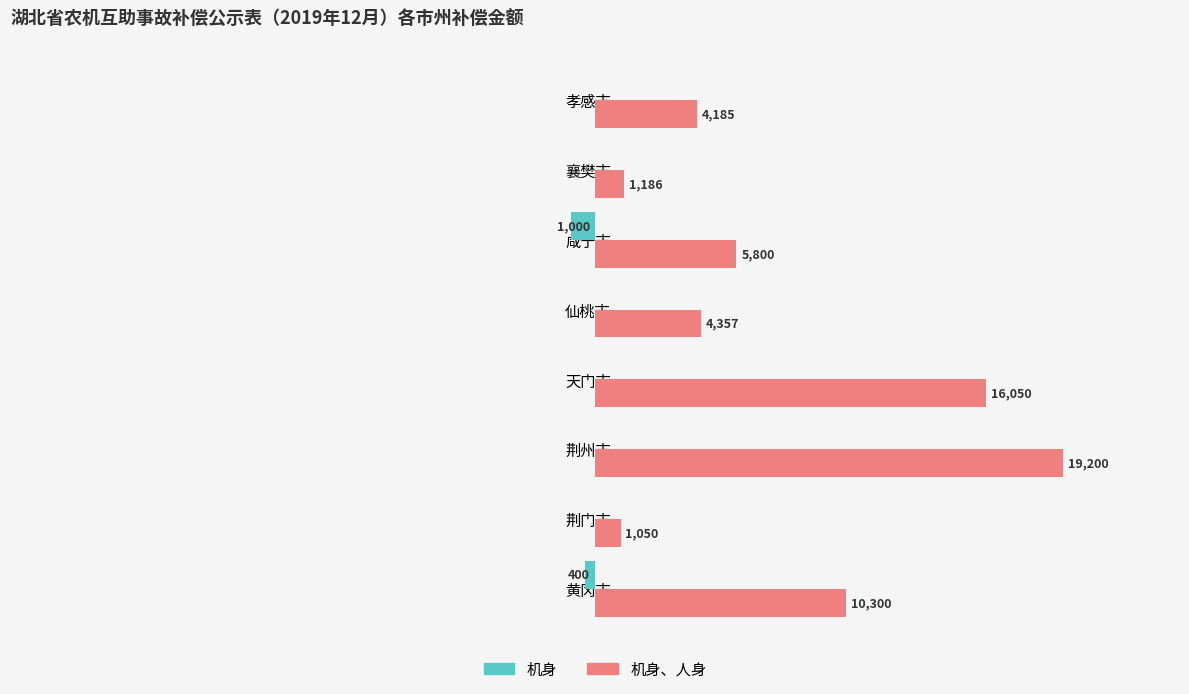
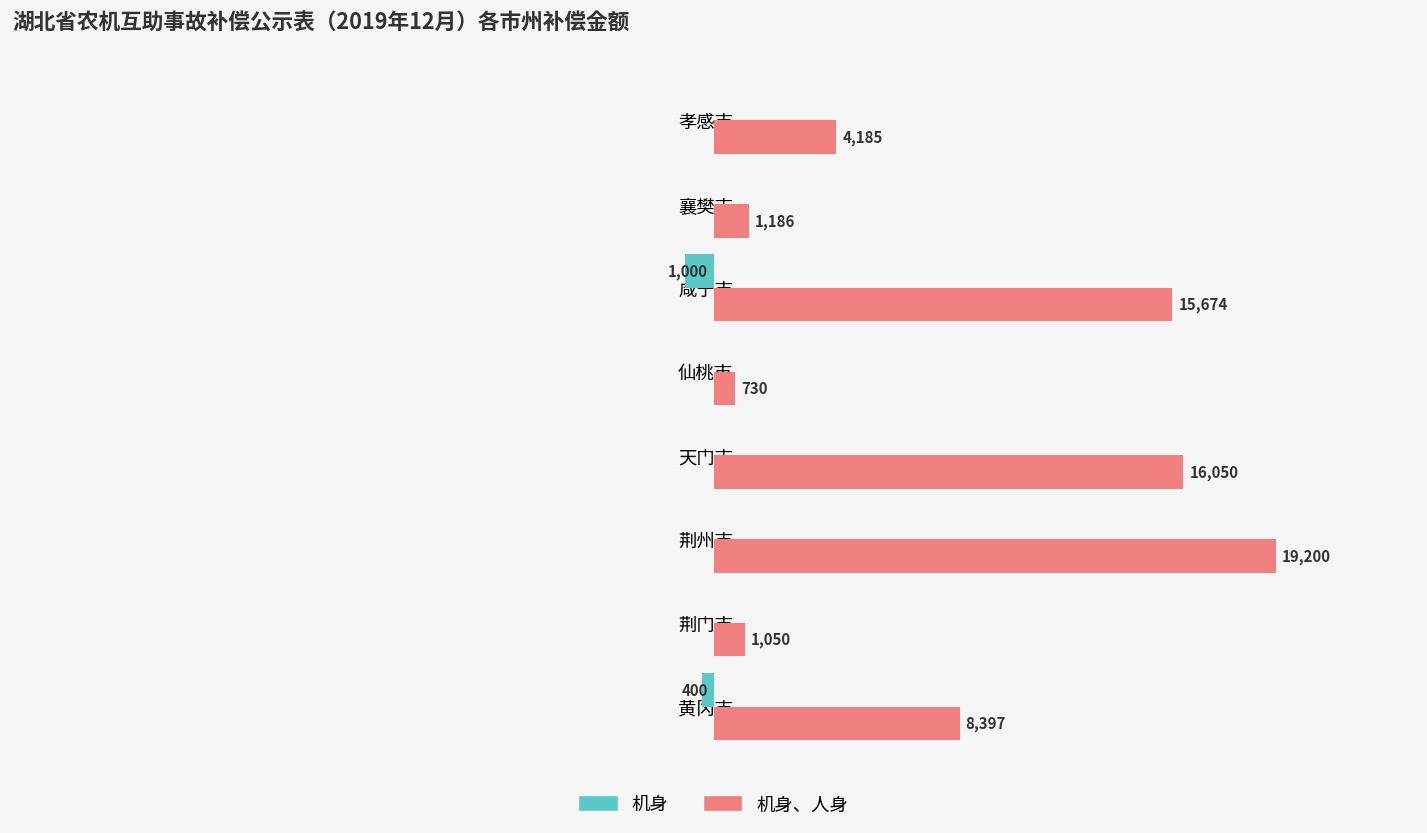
  {
    "机身、人身": {
      "孝感市": "4,185",
      "襄樊市": "1,186",
-     "咸宁市": "5,800",
-     "仙桃市": "4,357",
+     "咸宁市": "15,674",
+     "仙桃市": "730",
      "天门市": "16,050",
      "荆州市": "19,200",
      "荆门市": "1,050",
-     "黄冈市": "10,300"
+     "黄冈市": "8,397"
    }
  }
